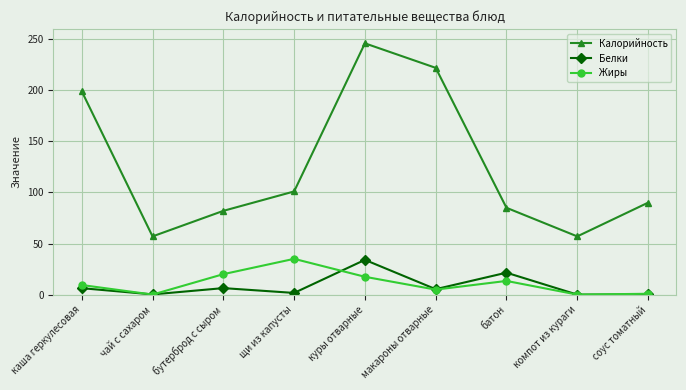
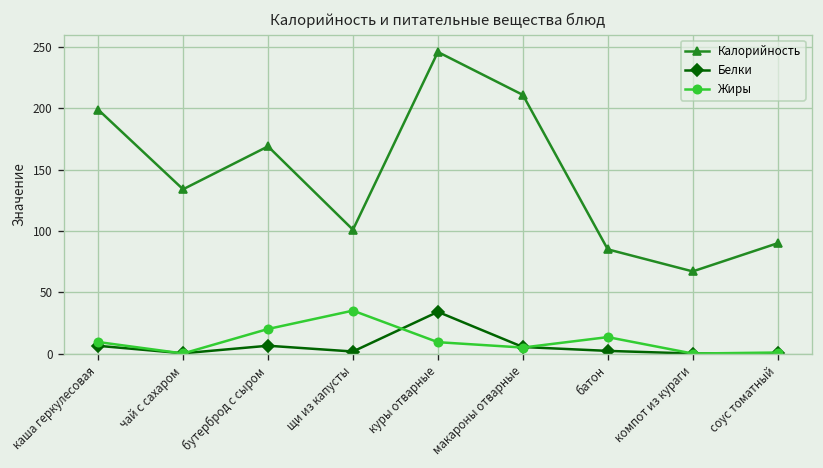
  {
    "Калорийность": {
      "каша геркулесовая": 199,
-     "чай с сахаром": 57,
-     "бутерброд с сыром": 82,
+     "чай с сахаром": 134,
+     "бутерброд с сыром": 169,
      "щи из капусты": 101,
      "куры отварные": 246,
-     "макароны отварные": 222,
+     "макароны отварные": 211,
      "батон": 85,
-     "компот из кураги": 57,
+     "компот из кураги": 67,
      "соус томатный": 90
    },
    "Белки": {
      "каша геркулесовая": 6,
      "бутерброд с сыром": 6,
      "щи из капусты": 2,
      "куры отварные": 34,
-     "батон": 21
+     "батон": 2
    },
    "Жиры": {
      "каша геркулесовая": 9,
      "бутерброд с сыром": 20,
      "щи из капусты": 35,
-     "куры отварные": 17,
+     "куры отварные": 9,
      "батон": 13
    }
  }
